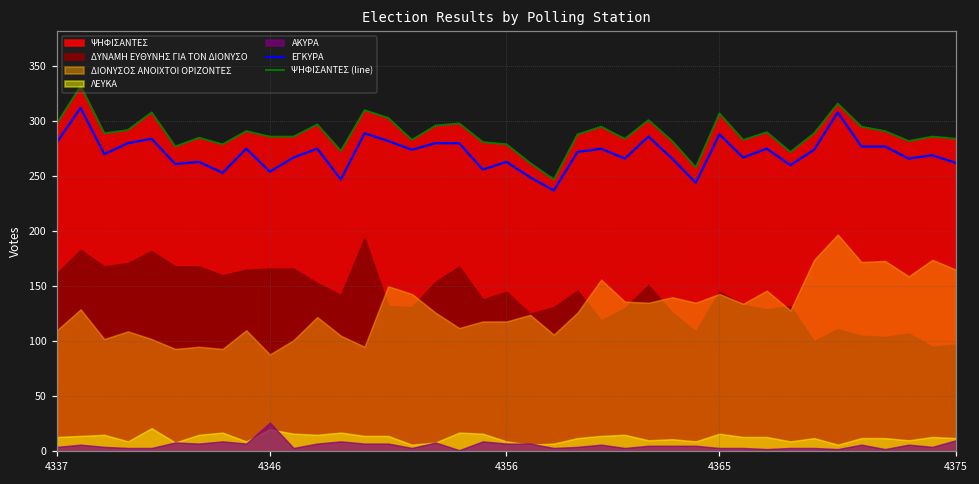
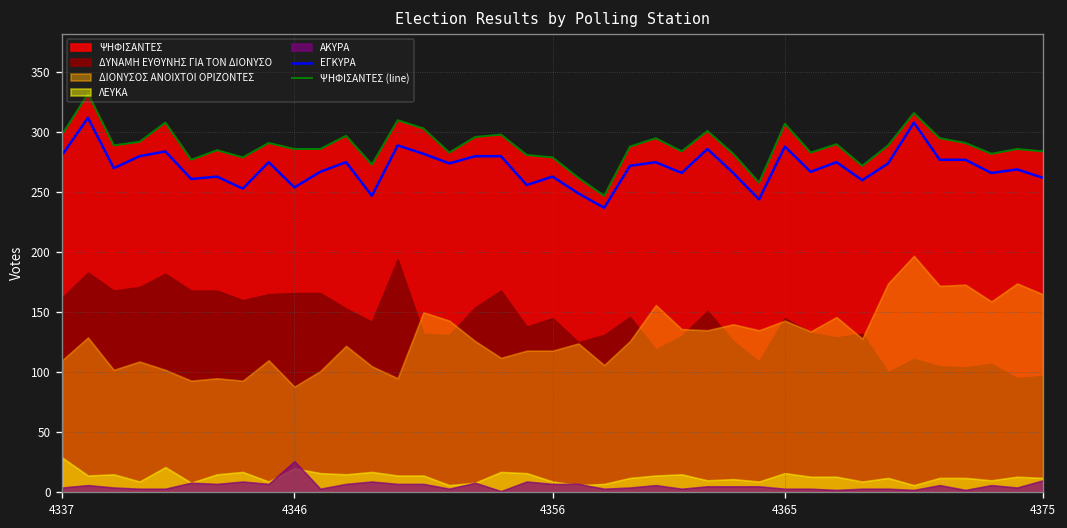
  {
    "ΕΓΚΥΡΑ": {
      "4337": 281,
      "4346": 254,
      "4356": 263,
      "4365": 288,
      "4375": 262
    },
    "ΨΗΦΙΣΑΝΤΕΣ": {
      "4337": 298,
      "4346": 286,
      "4356": 279,
      "4365": 307,
      "4375": 284
    },
    "ΔΥΝΑΜΗ ΕΥΘΥΝΗΣ ΓΙΑ ΤΟΝ ΔΙΟΝΥΣΟ": {
      "4337": 162,
      "4346": 166,
      "4356": 145,
      "4375": 97
    },
    "ΔΙΟΝΥΣΟΣ ΑΝΟΙΧΤΟΙ ΟΡΙΖΟΝΤΕΣ": {
      "4337": 110,
      "4346": 88,
      "4356": 118,
      "4375": 165
    },
    "ΛΕΥΚΑ": {
-     "4337": 13,
+     "4337": 29,
      "4346": 20,
      "4365": 16
    },
    "ΑΚΥΡΑ": {
      "4337": 4,
      "4346": 26,
      "4365": 3
    }
  }
